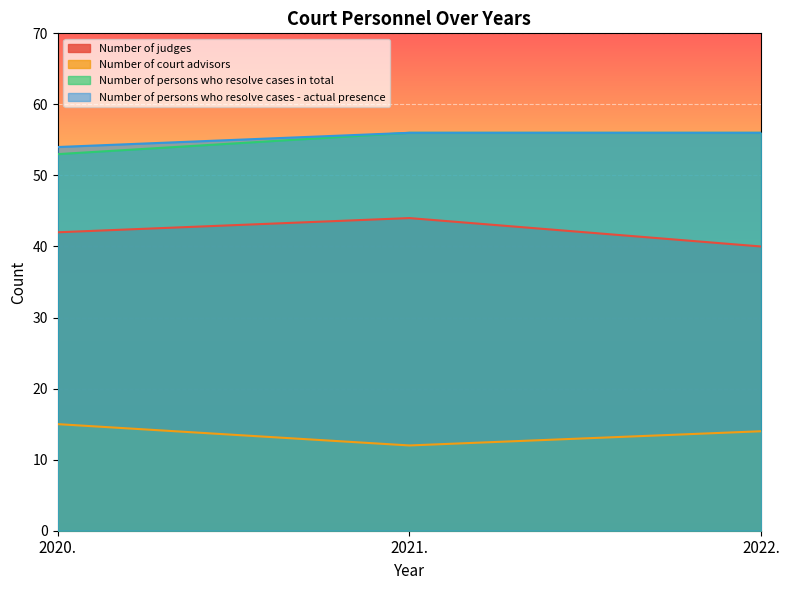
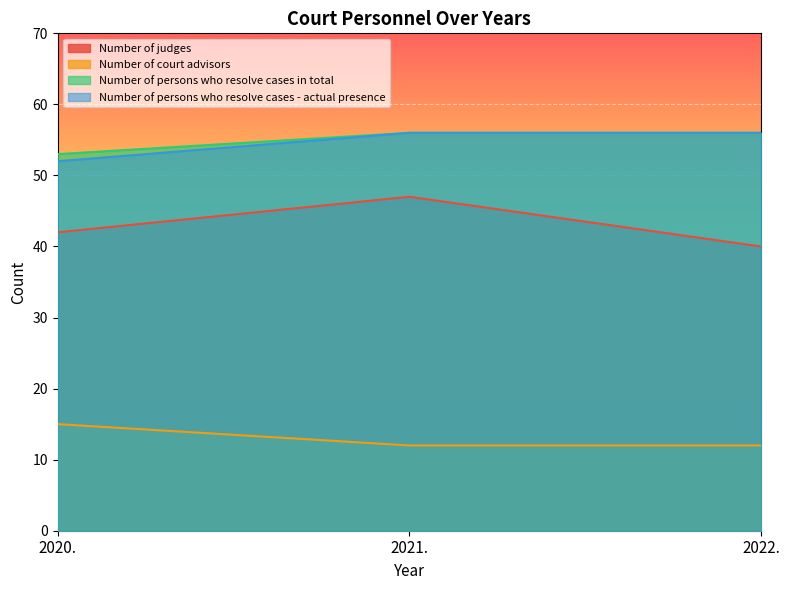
  {
    "Number of judges": {
      "2020.": 42,
-     "2021.": 44,
+     "2021.": 47,
      "2022.": 40
    },
    "Number of court advisors": {
      "2020.": 15,
      "2021.": 12,
-     "2022.": 14
+     "2022.": 12
    },
    "Number of persons who resolve cases in total": {
      "2020.": 53
    },
    "Number of persons who resolve cases - actual presence": {
-     "2020.": 54
+     "2020.": 52
    }
  }
